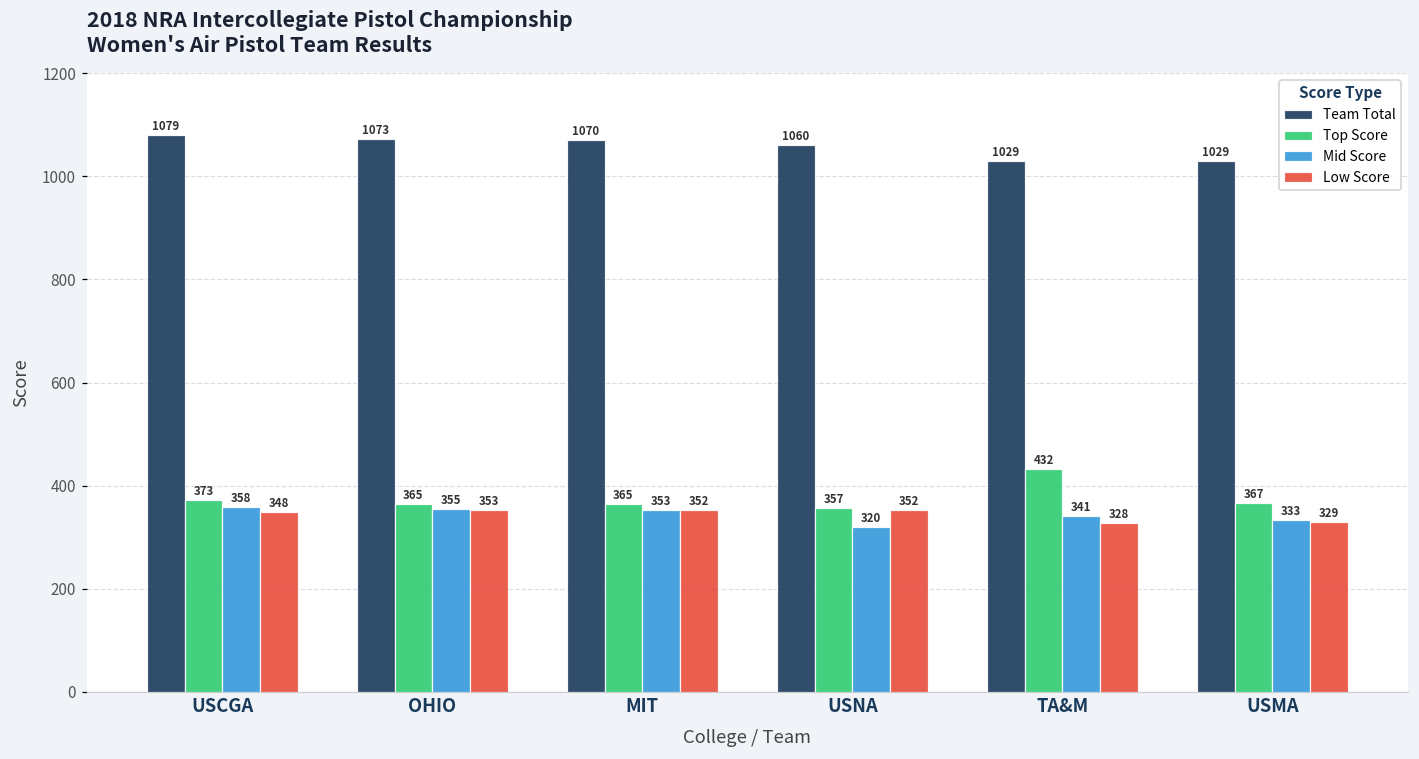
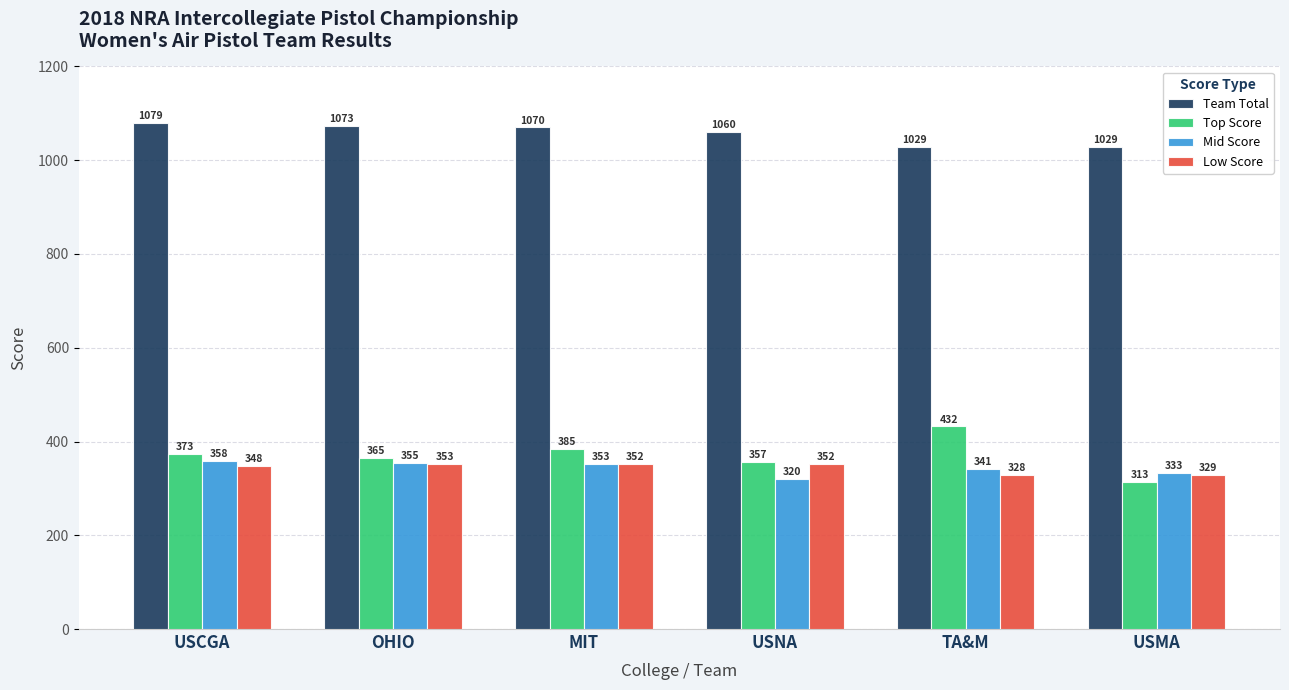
  {
    "Team Total": {
      "USCGA": 1079,
      "OHIO": 1073,
      "MIT": 1070,
      "USNA": 1060,
      "TA&M": 1029,
      "USMA": 1029
    },
    "Top Score": {
      "USCGA": 373,
      "OHIO": 365,
-     "MIT": 365,
+     "MIT": 385,
      "USNA": 357,
      "TA&M": 432,
-     "USMA": 367
+     "USMA": 313
    },
    "Mid Score": {
      "USCGA": 358,
      "OHIO": 355,
      "MIT": 353,
      "USNA": 320,
      "TA&M": 341,
      "USMA": 333
    },
    "Low Score": {
      "USCGA": 348,
      "OHIO": 353,
      "MIT": 352,
      "USNA": 352,
      "TA&M": 328,
      "USMA": 329
    }
  }
